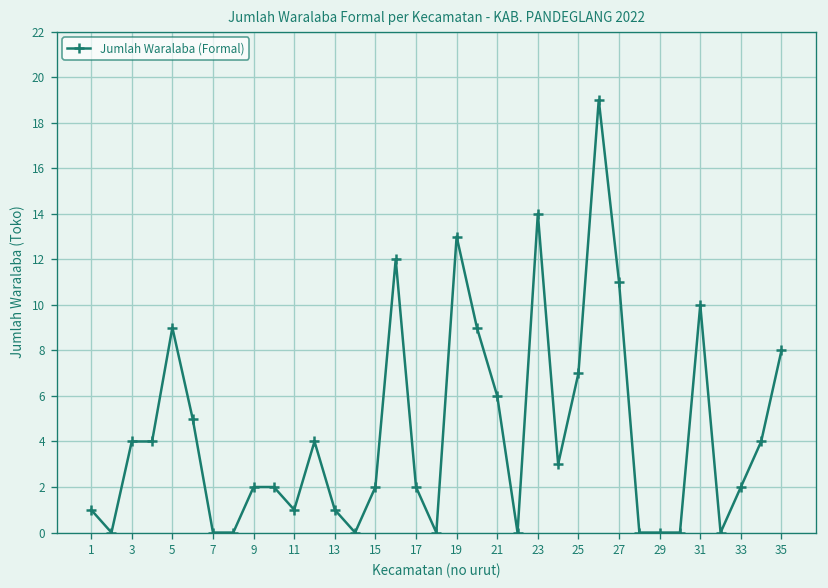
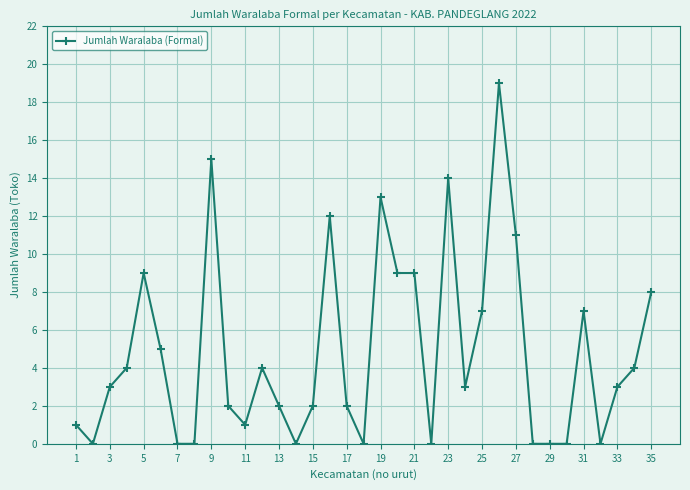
  {
    "1": 1,
-   "3": 4,
+   "3": 3,
    "5": 9,
    "7": 0,
-   "9": 2,
+   "9": 15,
    "11": 1,
-   "13": 1,
+   "13": 2,
    "15": 2,
    "17": 2,
    "19": 13,
-   "21": 6,
+   "21": 9,
    "23": 14,
    "25": 7,
    "27": 11,
    "29": 0,
-   "31": 10,
-   "33": 2,
+   "31": 7,
+   "33": 3,
    "35": 8
  }
